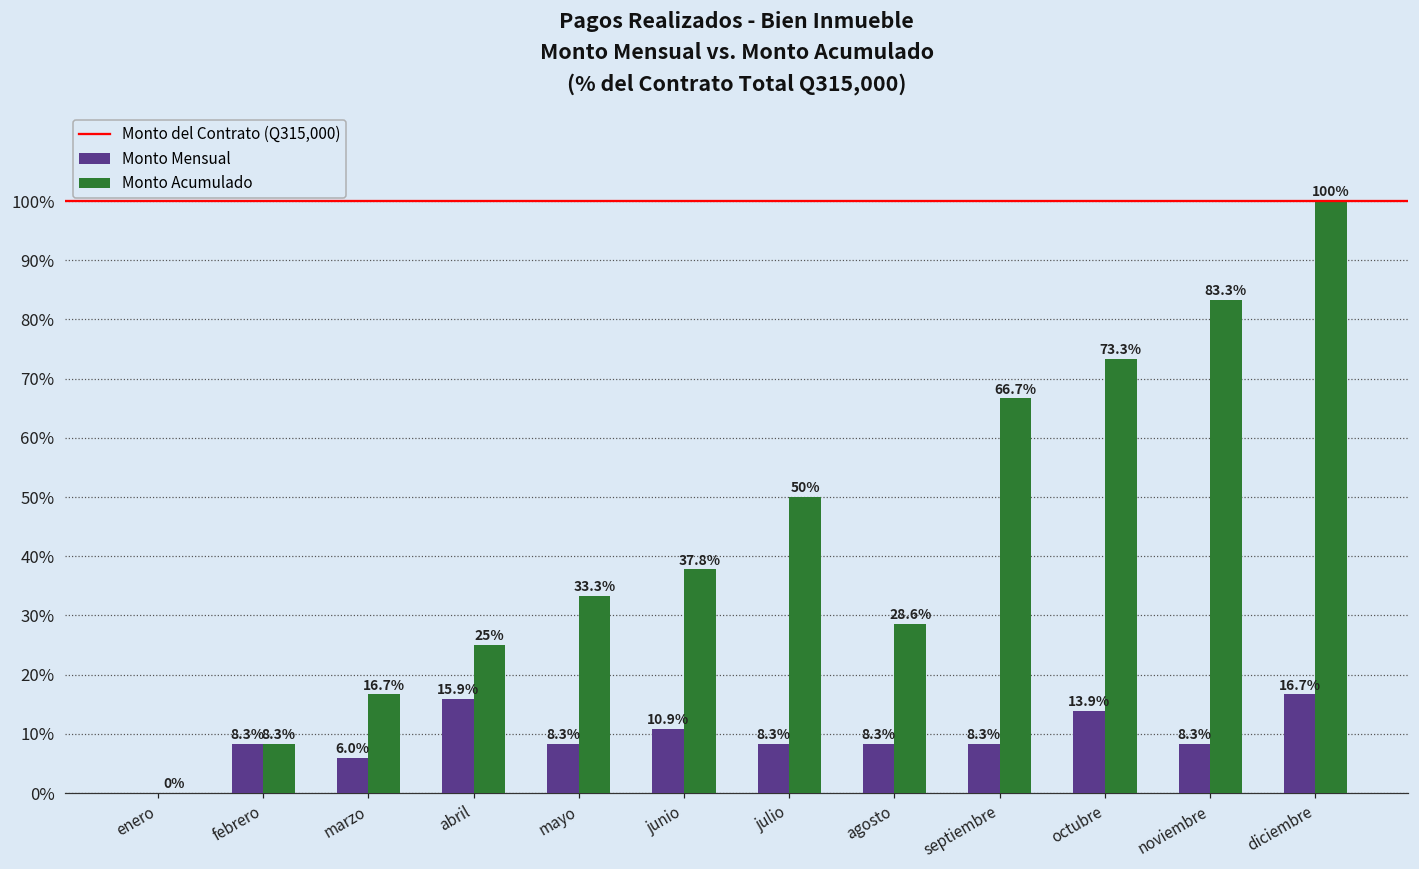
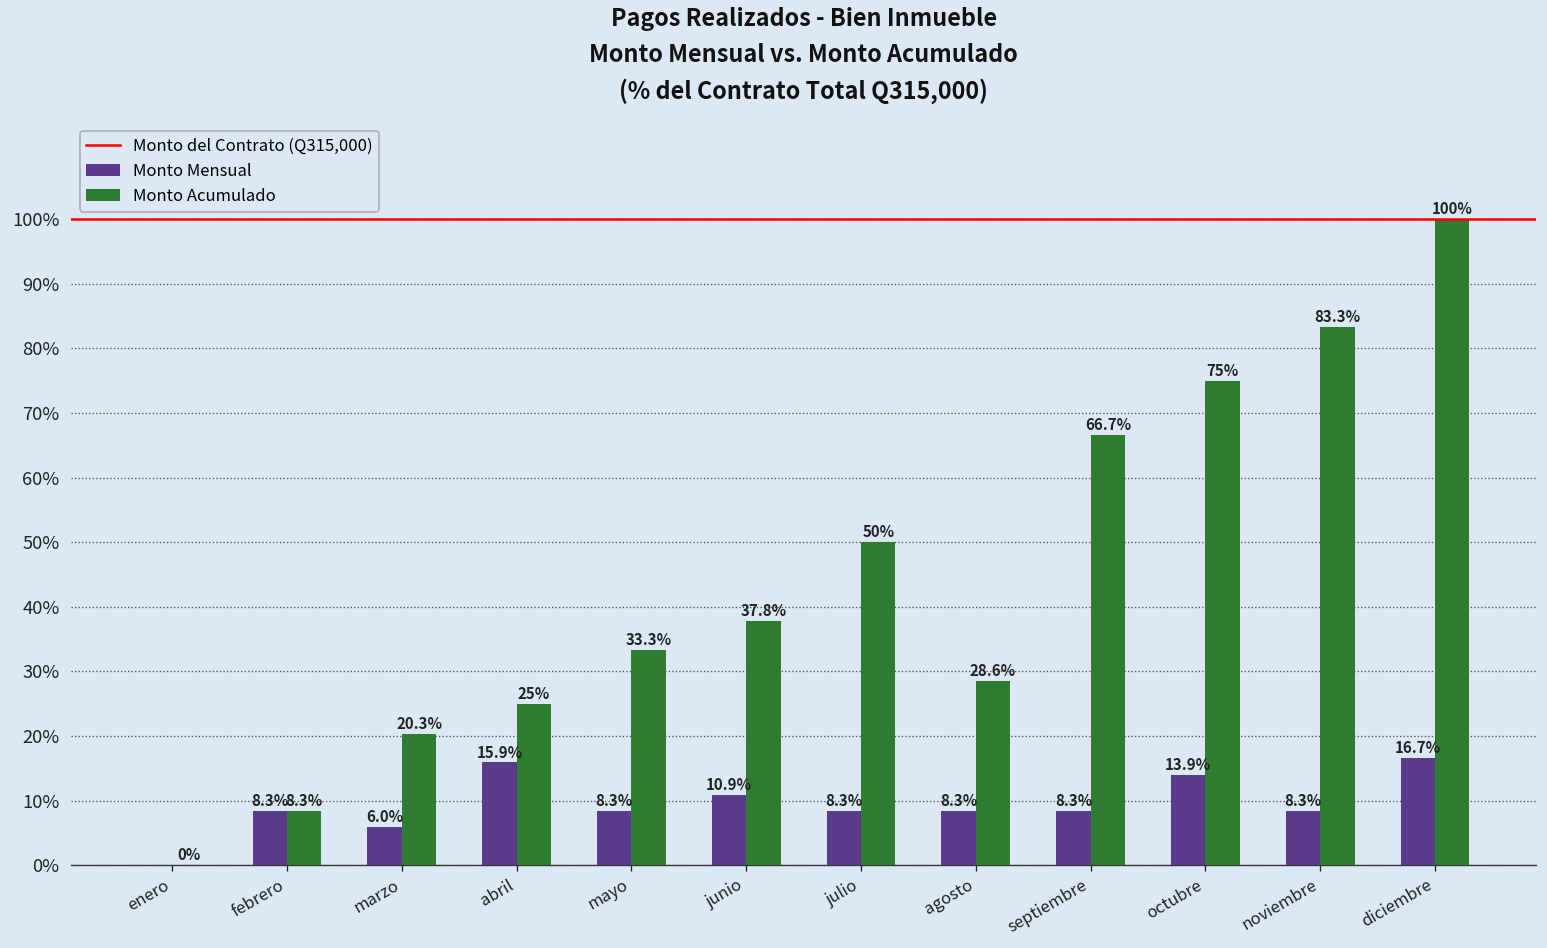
  {
    "Monto Mensual": {
      "febrero": "8.3%",
      "marzo": "6.0%",
      "abril": "15.9%",
      "mayo": "8.3%",
      "junio": "10.9%",
      "julio": "8.3%",
      "agosto": "8.3%",
      "septiembre": "8.3%",
      "octubre": "13.9%",
      "noviembre": "8.3%",
      "diciembre": "16.7%"
    },
    "Monto Acumulado": {
      "enero": "0%",
      "febrero": "8.3%",
-     "marzo": "16.7%",
+     "marzo": "20.3%",
      "abril": "25%",
      "mayo": "33.3%",
      "junio": "37.8%",
      "julio": "50%",
      "agosto": "28.6%",
      "septiembre": "66.7%",
-     "octubre": "73.3%",
+     "octubre": "75%",
      "noviembre": "83.3%",
      "diciembre": "100%"
    }
  }
